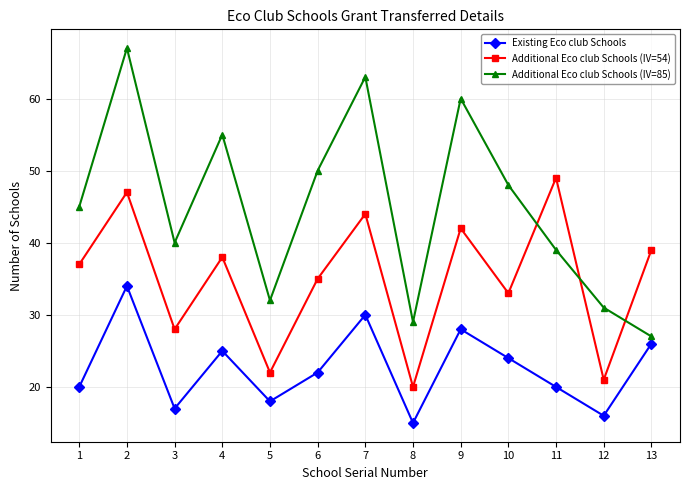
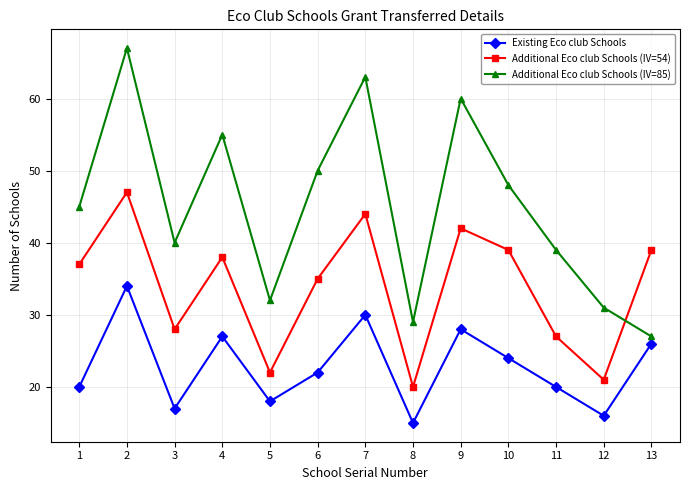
  {
    "Existing Eco club Schools": {
      "1": 20,
      "2": 34,
      "3": 17,
-     "4": 25,
+     "4": 27,
      "5": 18,
      "6": 22,
      "7": 30,
      "8": 15,
      "9": 28,
      "10": 24,
      "11": 20,
      "12": 16,
      "13": 26
    },
    "Additional Eco club Schools (IV=54)": {
      "1": 37,
      "2": 47,
      "3": 28,
      "4": 38,
      "5": 22,
      "6": 35,
      "7": 44,
      "8": 20,
      "9": 42,
-     "10": 33,
-     "11": 49,
+     "10": 39,
+     "11": 27,
      "12": 21,
      "13": 39
    },
    "Additional Eco club Schools (IV=85)": {
      "1": 45,
      "2": 67,
      "3": 40,
      "4": 55,
      "5": 32,
      "6": 50,
      "7": 63,
      "8": 29,
      "9": 60,
      "10": 48,
      "11": 39,
      "12": 31,
      "13": 27
    }
  }
